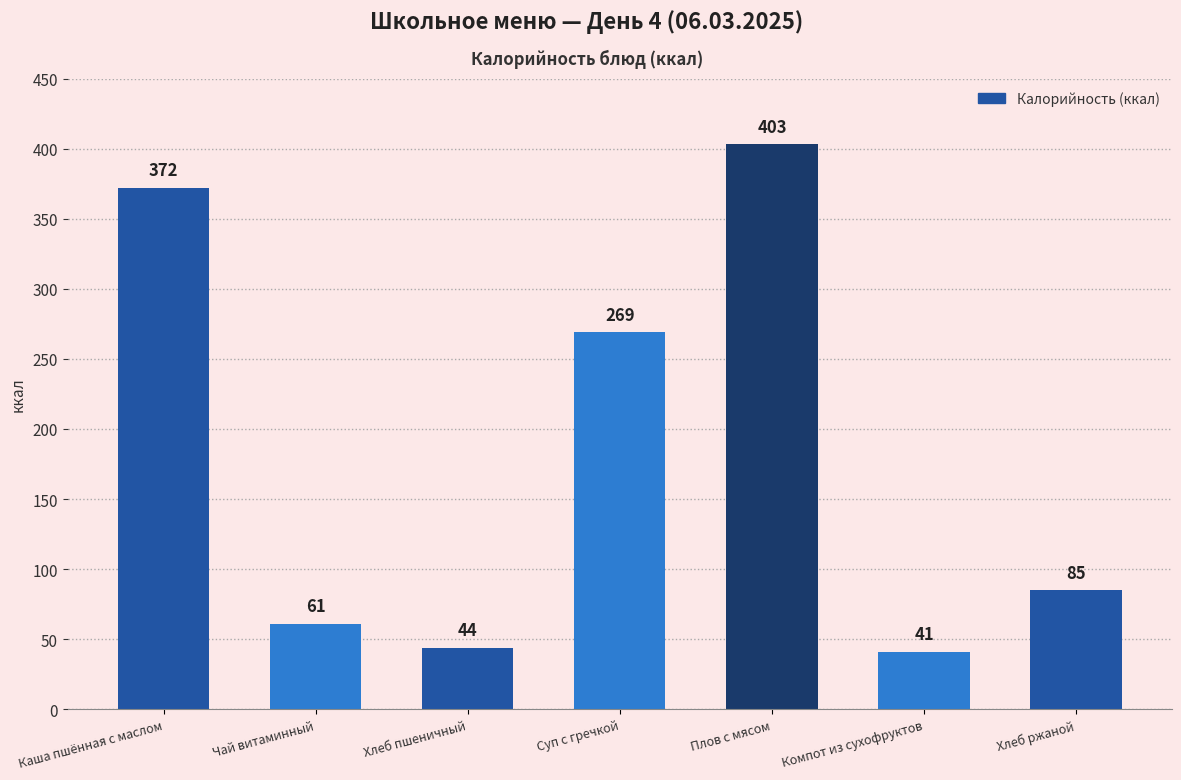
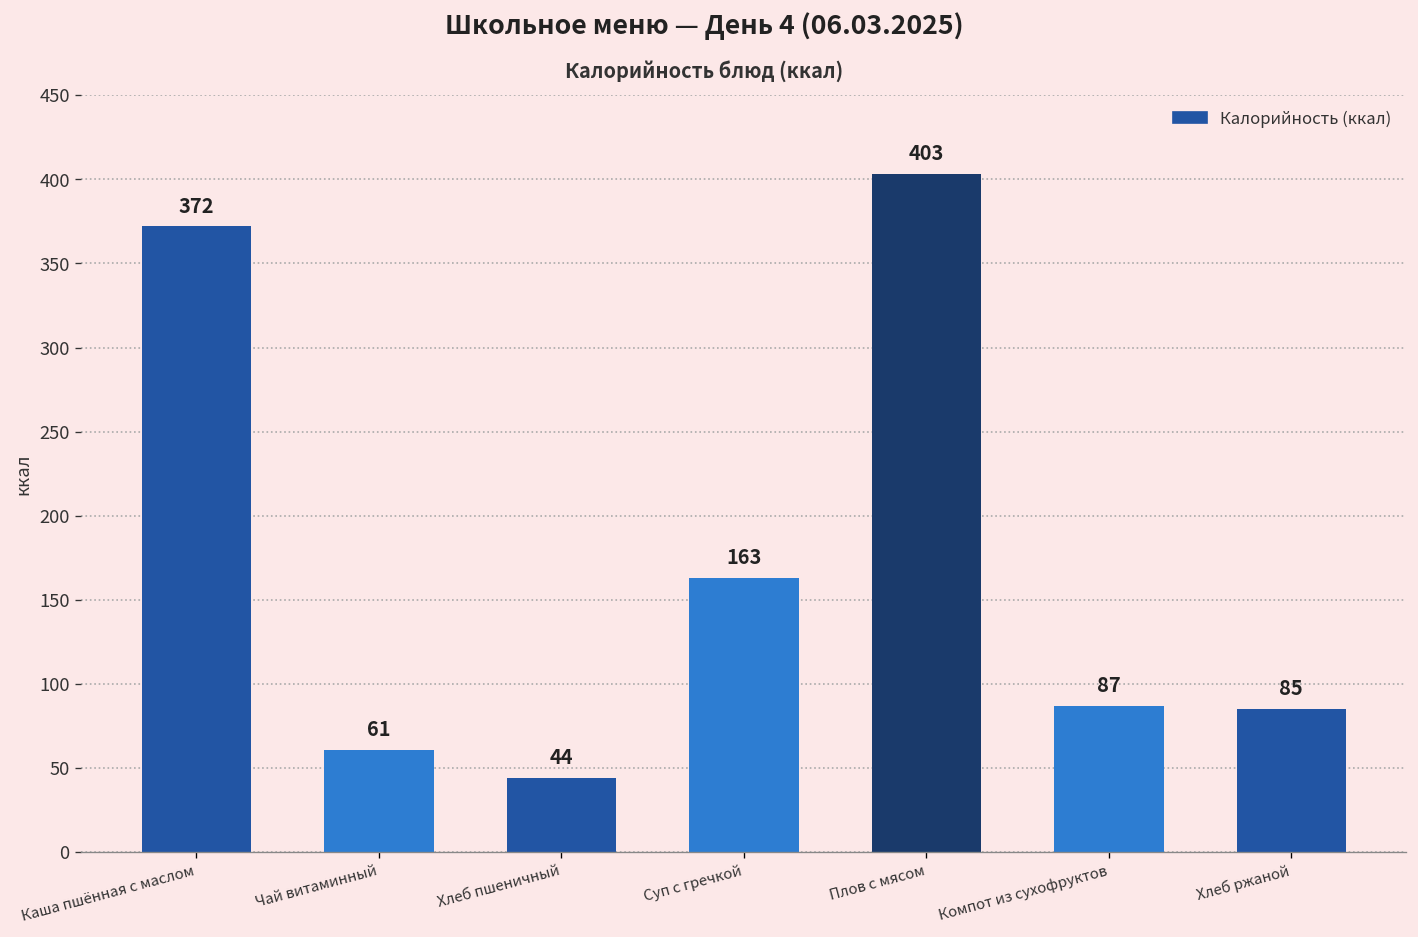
  {
    "Каша пшённая с маслом": 372,
    "Чай витаминный": 61,
    "Хлеб пшеничный": 44,
-   "Суп с гречкой": 269,
+   "Суп с гречкой": 163,
    "Плов с мясом": 403,
-   "Компот из сухофруктов": 41,
+   "Компот из сухофруктов": 87,
    "Хлеб ржаной": 85
  }
